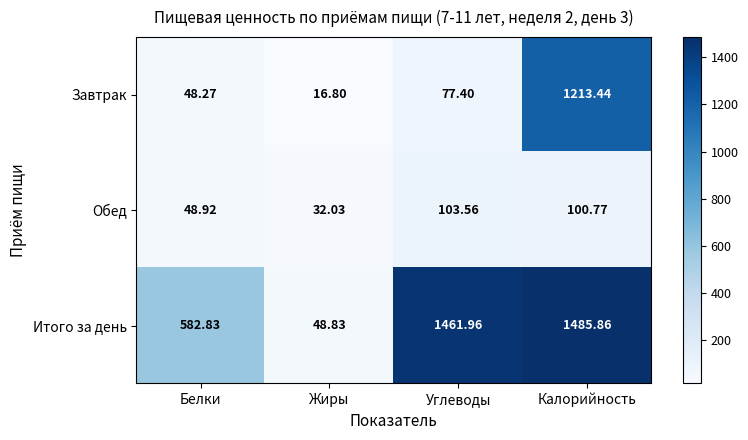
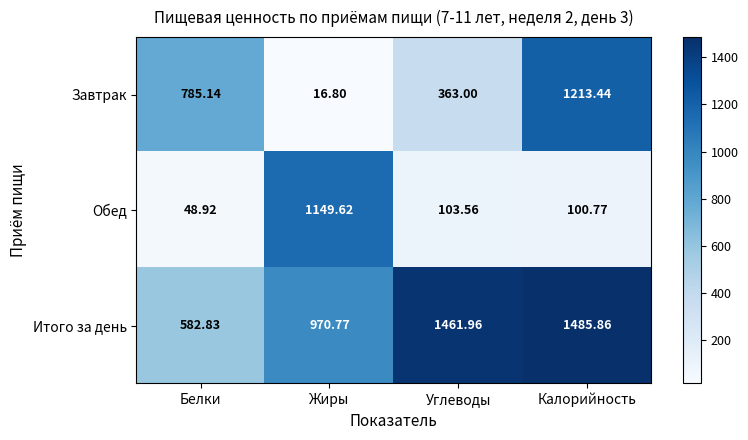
  {
    "Завтрак": {
-     "Белки": 48.27,
+     "Белки": 785.14,
      "Жиры": 16.80,
-     "Углеводы": 77.40,
+     "Углеводы": 363.00,
      "Калорийность": 1213.44
    },
    "Обед": {
      "Белки": 48.92,
-     "Жиры": 32.03,
+     "Жиры": 1149.62,
      "Углеводы": 103.56,
      "Калорийность": 100.77
    },
    "Итого за день": {
      "Белки": 582.83,
-     "Жиры": 48.83,
+     "Жиры": 970.77,
      "Углеводы": 1461.96,
      "Калорийность": 1485.86
    }
  }
